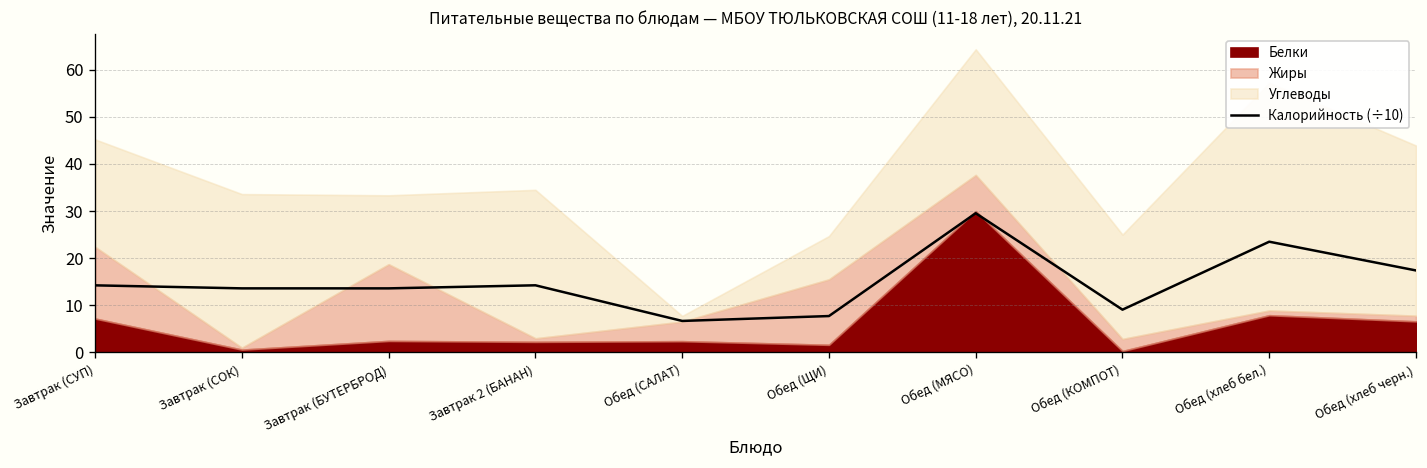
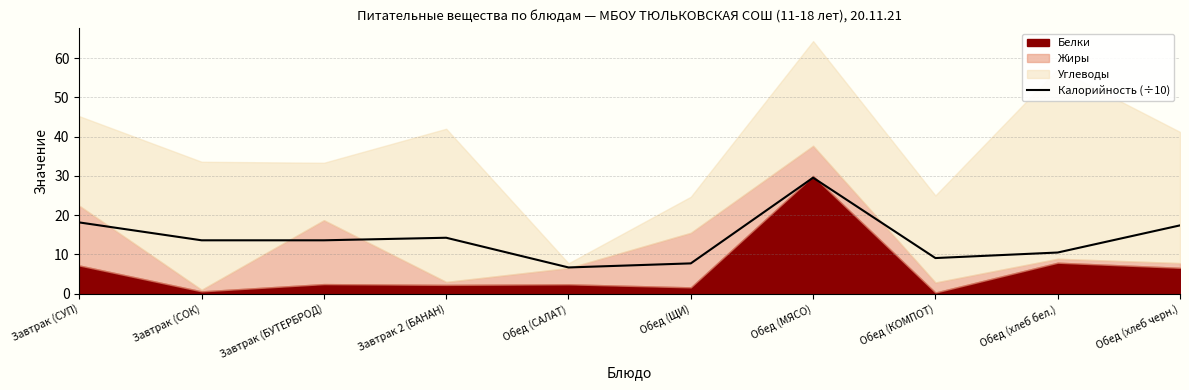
  {
    "Калорийность (÷10)": {
-     "Завтрак (СУП)": 14,
+     "Завтрак (СУП)": 18,
      "Завтрак (СОК)": 14,
      "Завтрак (БУТЕРБРОД)": 14,
      "Завтрак 2 (БАНАН)": 14,
      "Обед (ЩИ)": 8,
      "Обед (КОМПОТ)": 9,
-     "Обед (хлеб бел.)": 24,
+     "Обед (хлеб бел.)": 10,
      "Обед (хлеб черн.)": 17
    },
    "Белки": {
      "Завтрак (СУП)": 7,
      "Завтрак (БУТЕРБРОД)": 2,
      "Завтрак 2 (БАНАН)": 2,
      "Обед (САЛАТ)": 2,
      "Обед (ЩИ)": 2,
      "Обед (хлеб бел.)": 8,
      "Обед (хлеб черн.)": 7
    },
    "Жиры": {
      "Завтрак (СУП)": 15,
      "Завтрак (БУТЕРБРОД)": 16,
      "Завтрак 2 (БАНАН)": 1,
      "Обед (ЩИ)": 14,
      "Обед (МЯСО)": 8,
      "Обед (КОМПОТ)": 3,
      "Обед (хлеб бел.)": 1,
      "Обед (хлеб черн.)": 1
    },
    "Углеводы": {
      "Завтрак (СУП)": 23,
      "Завтрак (СОК)": 33,
      "Завтрак (БУТЕРБРОД)": 15,
-     "Завтрак 2 (БАНАН)": 32,
+     "Завтрак 2 (БАНАН)": 39,
      "Обед (САЛАТ)": 1,
      "Обед (ЩИ)": 9,
      "Обед (МЯСО)": 27,
      "Обед (КОМПОТ)": 22,
-     "Обед (хлеб черн.)": 36
+     "Обед (хлеб черн.)": 33
    }
  }
